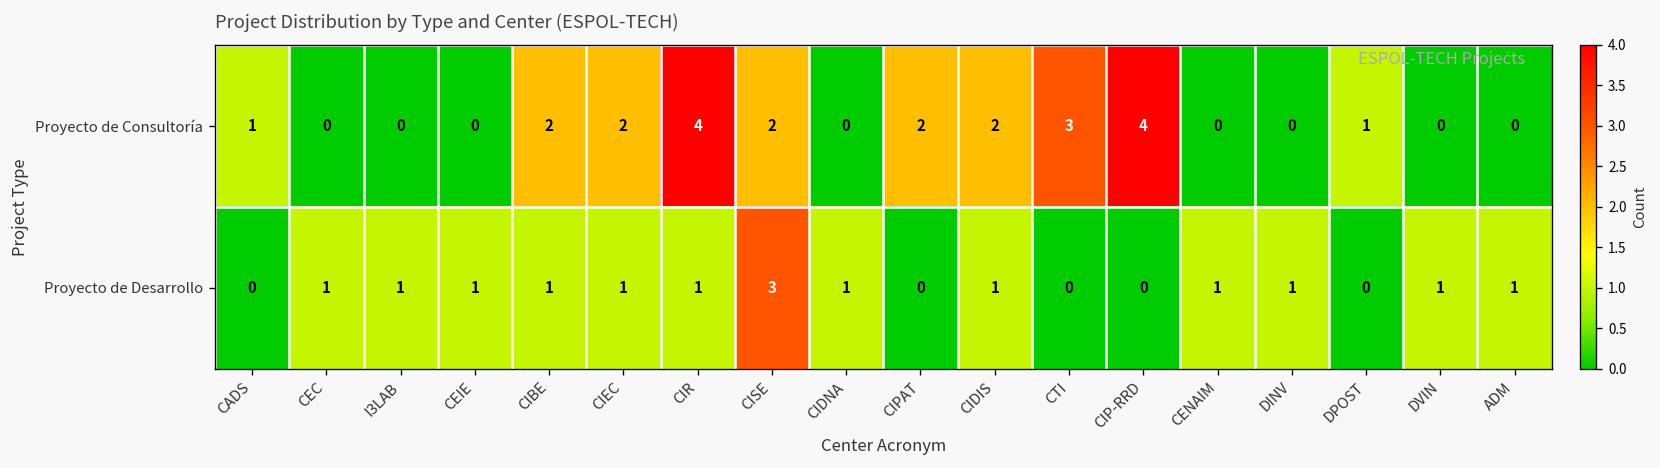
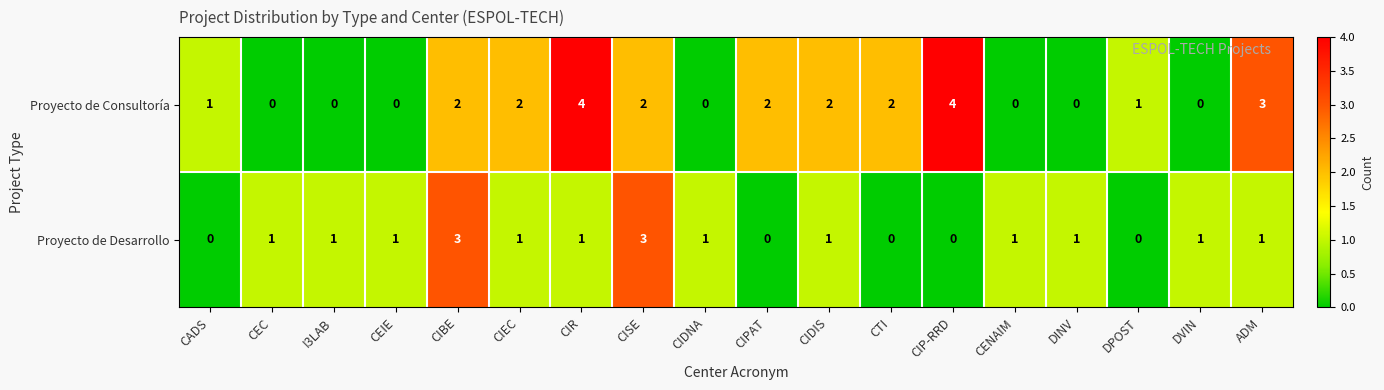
  {
    "Proyecto de Consultoría": {
      "CADS": 1,
      "CEC": 0,
      "I3LAB": 0,
      "CEIE": 0,
      "CIBE": 2,
      "CIEC": 2,
      "CIR": 4,
      "CISE": 2,
      "CIDNA": 0,
      "CIPAT": 2,
      "CIDIS": 2,
-     "CTI": 3,
+     "CTI": 2,
      "CIP-RRD": 4,
      "CENAIM": 0,
      "DINV": 0,
      "DPOST": 1,
-     "ADM": 0
+     "ADM": 3
    },
    "Proyecto de Desarrollo": {
      "CADS": 0,
      "CEC": 1,
      "I3LAB": 1,
      "CEIE": 1,
-     "CIBE": 1,
+     "CIBE": 3,
      "CIEC": 1,
      "CIR": 1,
      "CISE": 3,
      "CIDNA": 1,
      "CIPAT": 0,
      "CIDIS": 1,
      "CTI": 0,
      "CIP-RRD": 0,
      "CENAIM": 1,
      "DINV": 1,
      "DPOST": 0,
      "DVIN": 1,
      "ADM": 1
    }
  }
